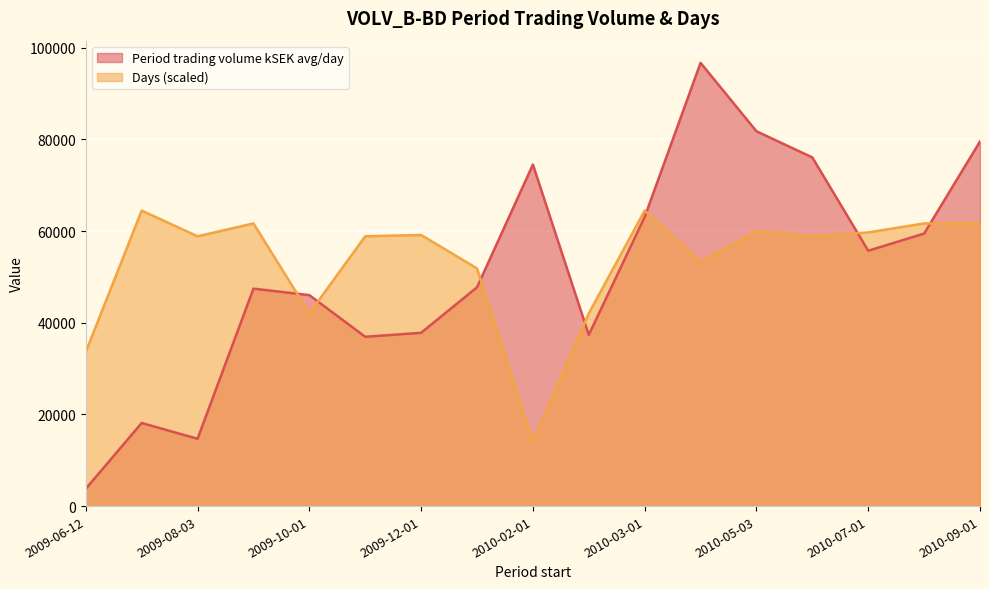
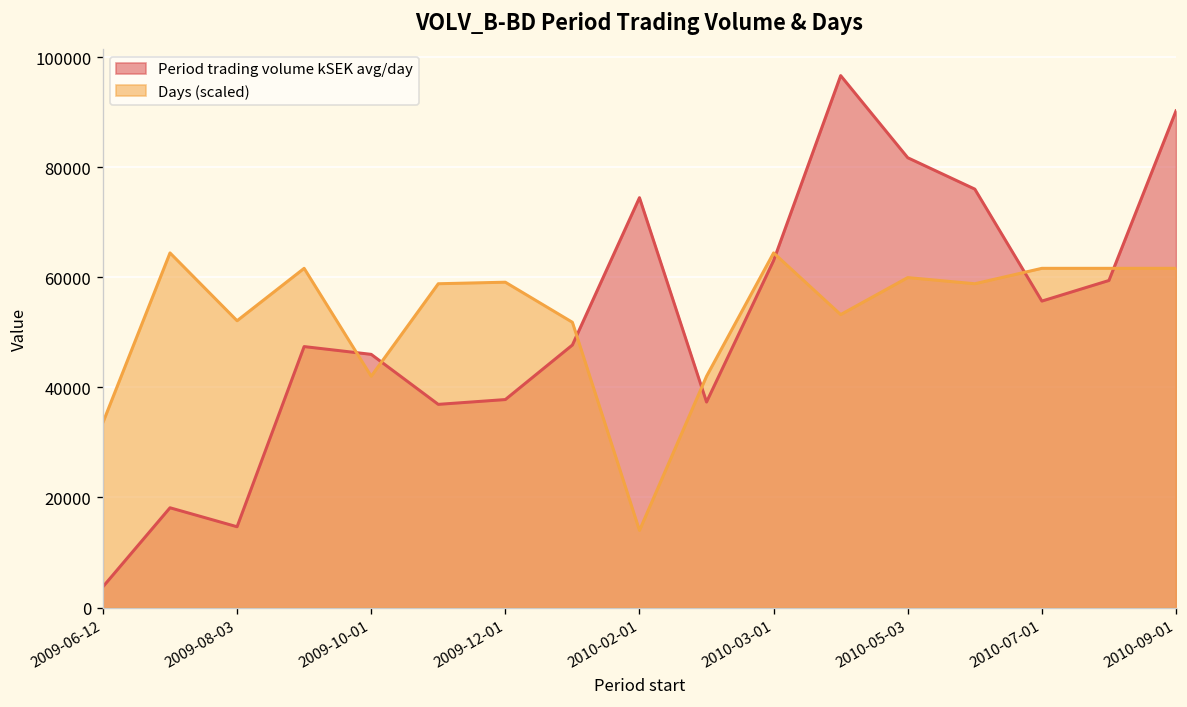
  {
    "Period trading volume kSEK avg/day": {
      "2009-06-12": 4000,
      "2009-08-03": 15000,
      "2009-10-01": 46000,
      "2009-12-01": 38000,
      "2010-02-01": 75000,
      "2010-03-01": 63000,
      "2010-05-03": 82000,
      "2010-07-01": 56000,
-     "2010-09-01": 80000
+     "2010-09-01": 90000
    },
    "Days (scaled)": {
      "2009-06-12": 34000,
-     "2009-08-03": 59000,
+     "2009-08-03": 52000,
      "2009-10-01": 42000,
      "2009-12-01": 59000,
      "2010-02-01": 14000,
      "2010-03-01": 64000,
      "2010-05-03": 60000,
-     "2010-07-01": 60000,
+     "2010-07-01": 62000,
      "2010-09-01": 62000
    }
  }
